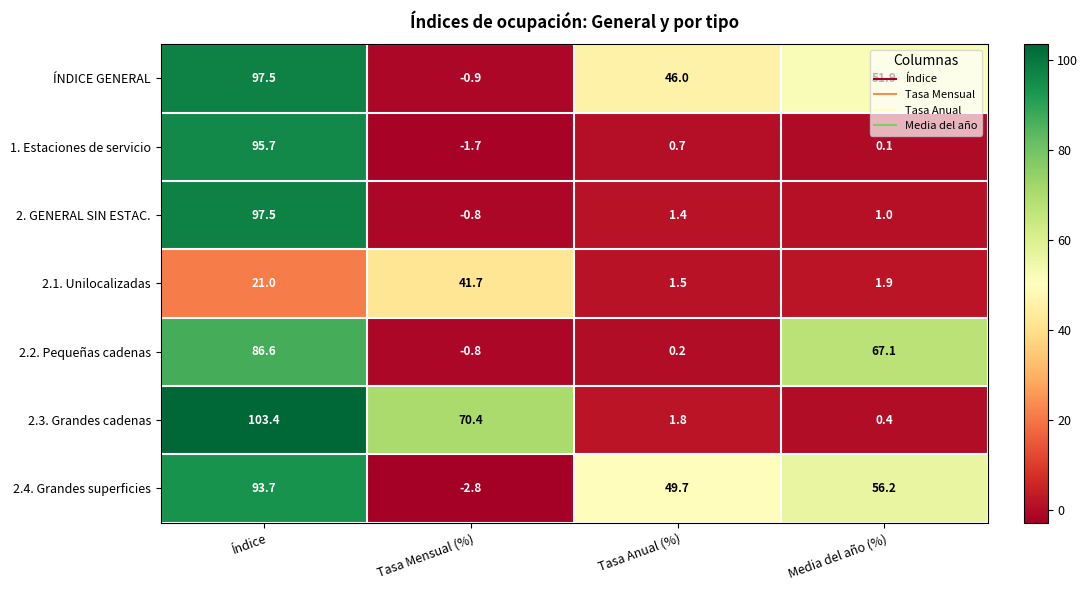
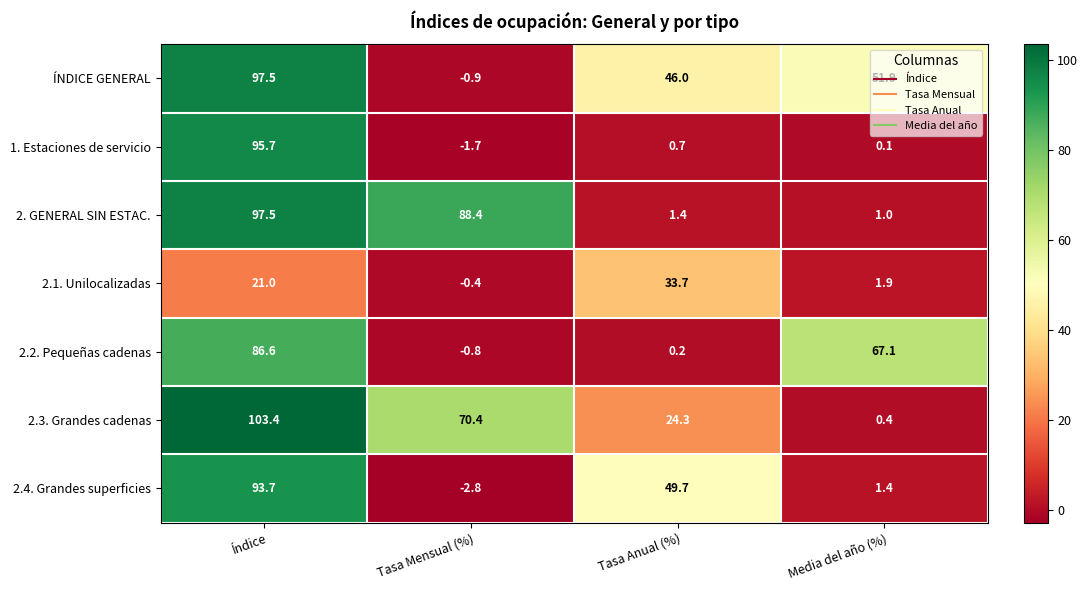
  {
    "ÍNDICE GENERAL": {
      "Índice": 97.5,
      "Tasa Mensual (%)": -0.9,
      "Tasa Anual (%)": 46.0
    },
    "1. Estaciones de servicio": {
      "Índice": 95.7,
      "Tasa Mensual (%)": -1.7,
      "Tasa Anual (%)": 0.7,
      "Media del año (%)": 0.1
    },
    "2. GENERAL SIN ESTAC.": {
      "Índice": 97.5,
-     "Tasa Mensual (%)": -0.8,
+     "Tasa Mensual (%)": 88.4,
      "Tasa Anual (%)": 1.4,
      "Media del año (%)": 1.0
    },
    "2.1. Unilocalizadas": {
      "Índice": 21.0,
-     "Tasa Mensual (%)": 41.7,
-     "Tasa Anual (%)": 1.5,
+     "Tasa Mensual (%)": -0.4,
+     "Tasa Anual (%)": 33.7,
      "Media del año (%)": 1.9
    },
    "2.2. Pequeñas cadenas": {
      "Índice": 86.6,
      "Tasa Mensual (%)": -0.8,
      "Tasa Anual (%)": 0.2,
      "Media del año (%)": 67.1
    },
    "2.3. Grandes cadenas": {
      "Índice": 103.4,
      "Tasa Mensual (%)": 70.4,
-     "Tasa Anual (%)": 1.8,
+     "Tasa Anual (%)": 24.3,
      "Media del año (%)": 0.4
    },
    "2.4. Grandes superficies": {
      "Índice": 93.7,
      "Tasa Mensual (%)": -2.8,
      "Tasa Anual (%)": 49.7,
-     "Media del año (%)": 56.2
+     "Media del año (%)": 1.4
    }
  }
